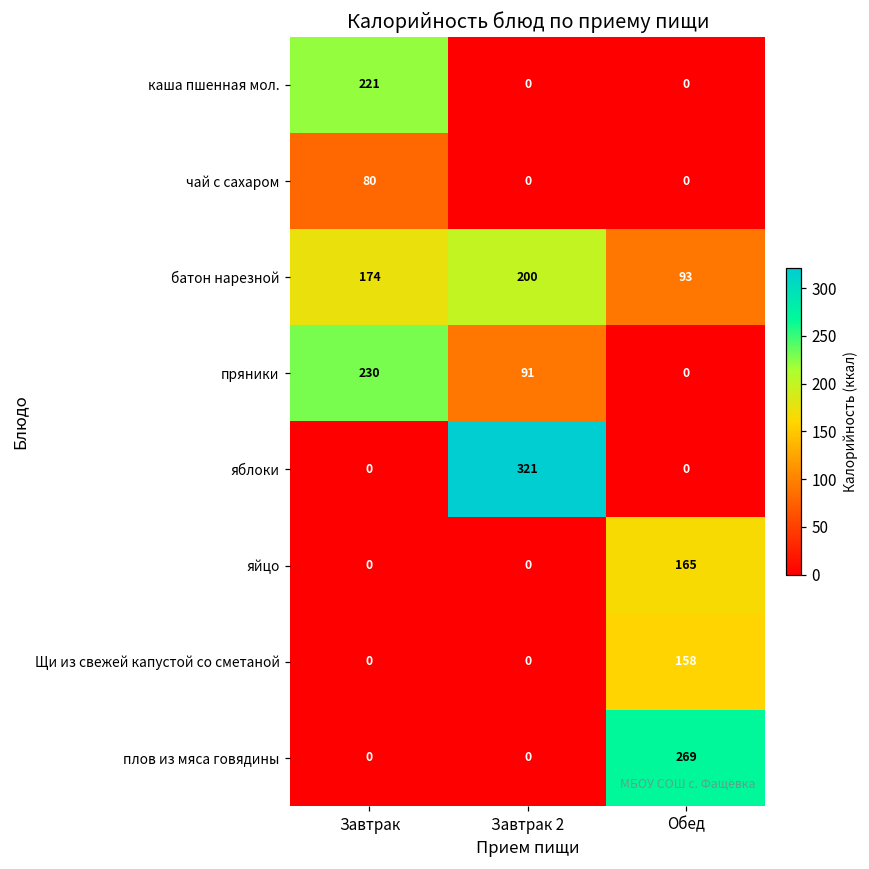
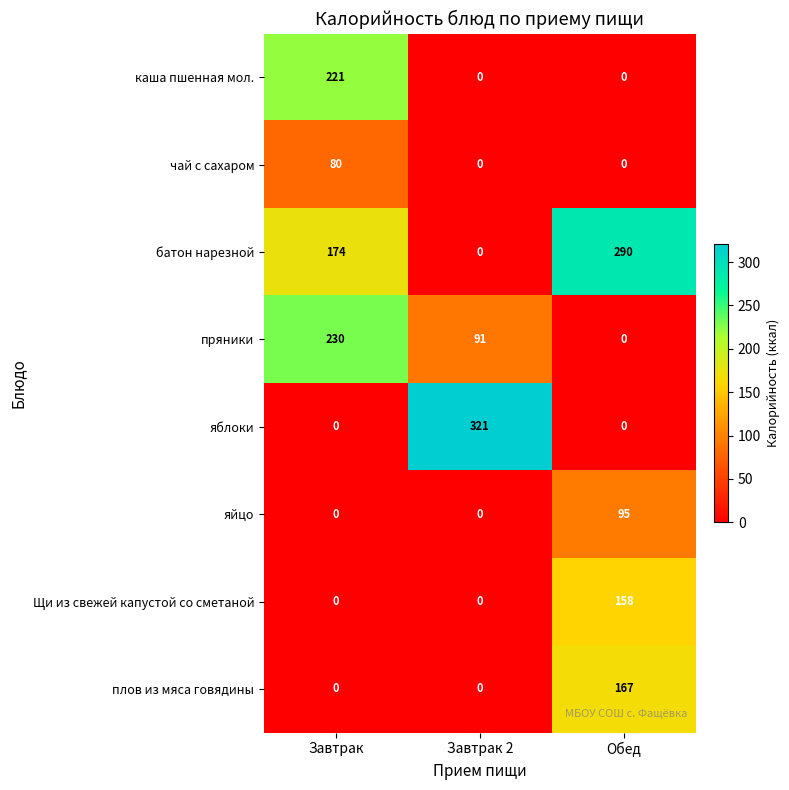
  {
    "каша пшенная мол.": {
      "Завтрак": 221,
      "Завтрак 2": 0,
      "Обед": 0
    },
    "чай с сахаром": {
      "Завтрак": 80,
      "Завтрак 2": 0,
      "Обед": 0
    },
    "батон нарезной": {
      "Завтрак": 174,
-     "Завтрак 2": 200,
-     "Обед": 93
+     "Завтрак 2": 0,
+     "Обед": 290
    },
    "пряники": {
      "Завтрак": 230,
      "Завтрак 2": 91,
      "Обед": 0
    },
    "яблоки": {
      "Завтрак": 0,
      "Завтрак 2": 321,
      "Обед": 0
    },
    "яйцо": {
      "Завтрак": 0,
      "Завтрак 2": 0,
-     "Обед": 165
+     "Обед": 95
    },
    "Щи из свежей капустой со сметаной": {
      "Завтрак": 0,
      "Завтрак 2": 0,
      "Обед": 158
    },
    "плов из мяса говядины": {
      "Завтрак": 0,
      "Завтрак 2": 0,
-     "Обед": 269
+     "Обед": 167
    }
  }
